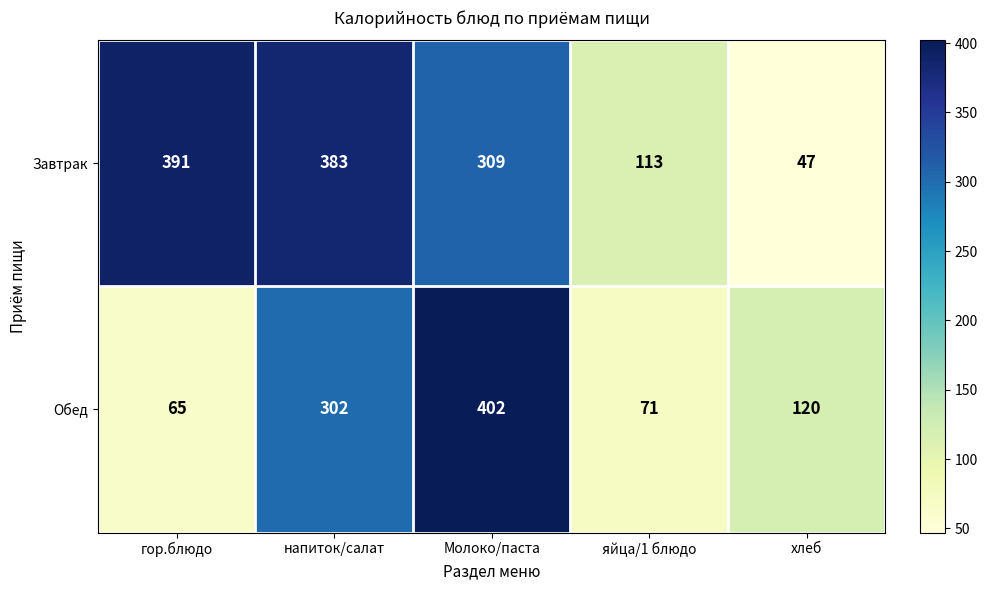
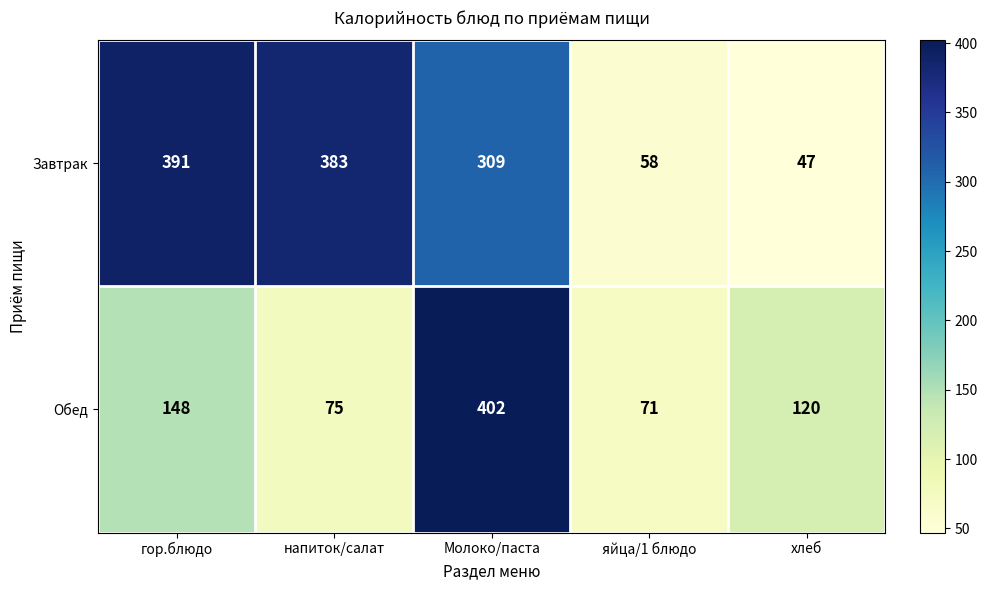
  {
    "Завтрак": {
      "гор.блюдо": 391,
      "напиток/салат": 383,
      "Молоко/паста": 309,
-     "яйца/1 блюдо": 113,
+     "яйца/1 блюдо": 58,
      "хлеб": 47
    },
    "Обед": {
-     "гор.блюдо": 65,
-     "напиток/салат": 302,
+     "гор.блюдо": 148,
+     "напиток/салат": 75,
      "Молоко/паста": 402,
      "яйца/1 блюдо": 71,
      "хлеб": 120
    }
  }
